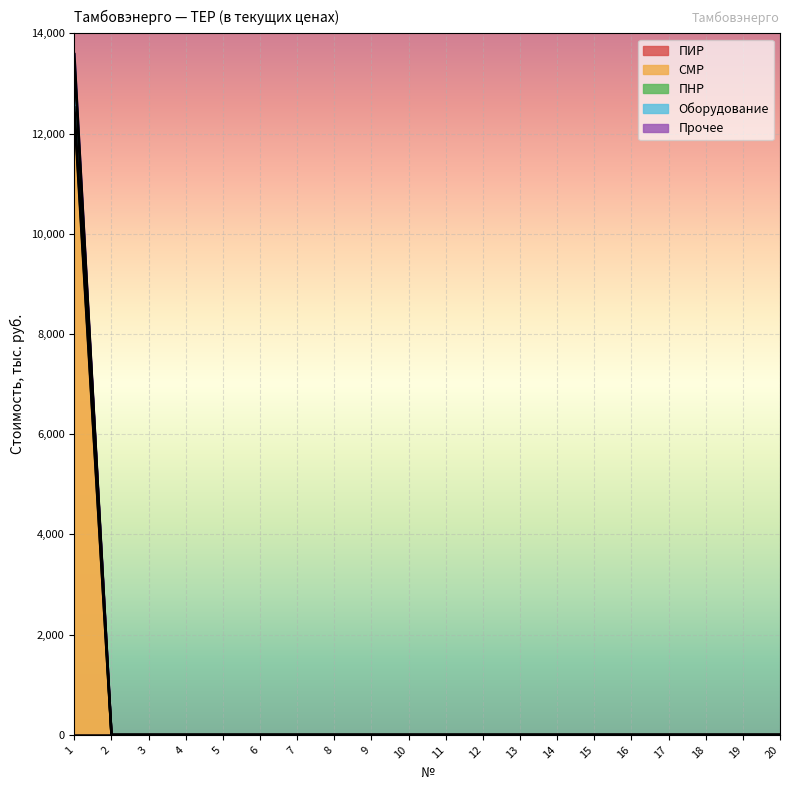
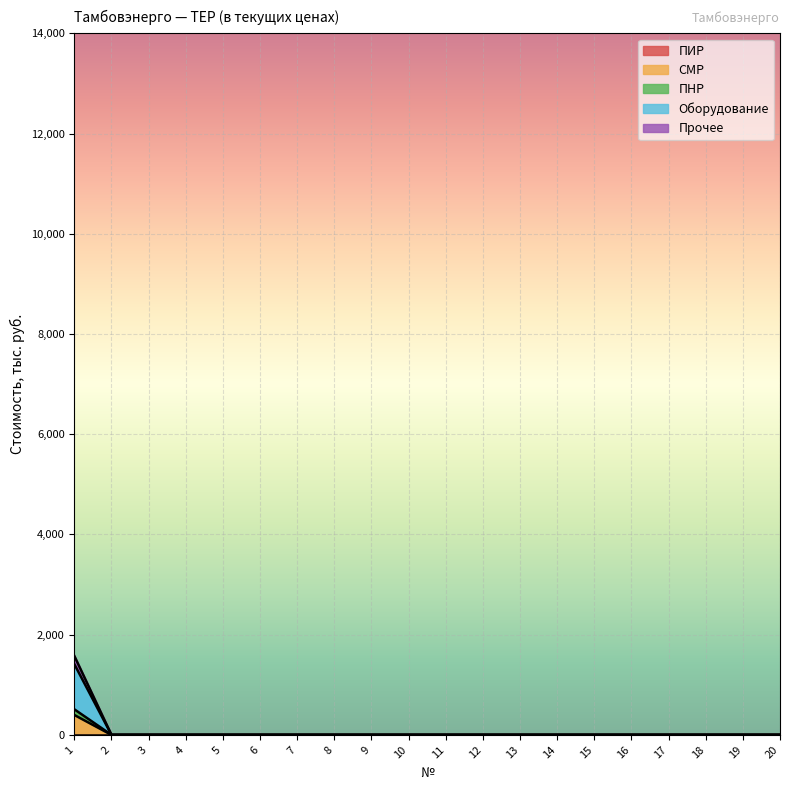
  {
    "ПИР": {
      "1": "0"
    },
    "СМР": {
-     "1": "12,400"
+     "1": "400"
    },
    "ПНР": {
      "1": "100"
    },
    "Оборудование": {
      "1": "900"
    },
    "Прочее": {
      "1": "200"
    }
  }
